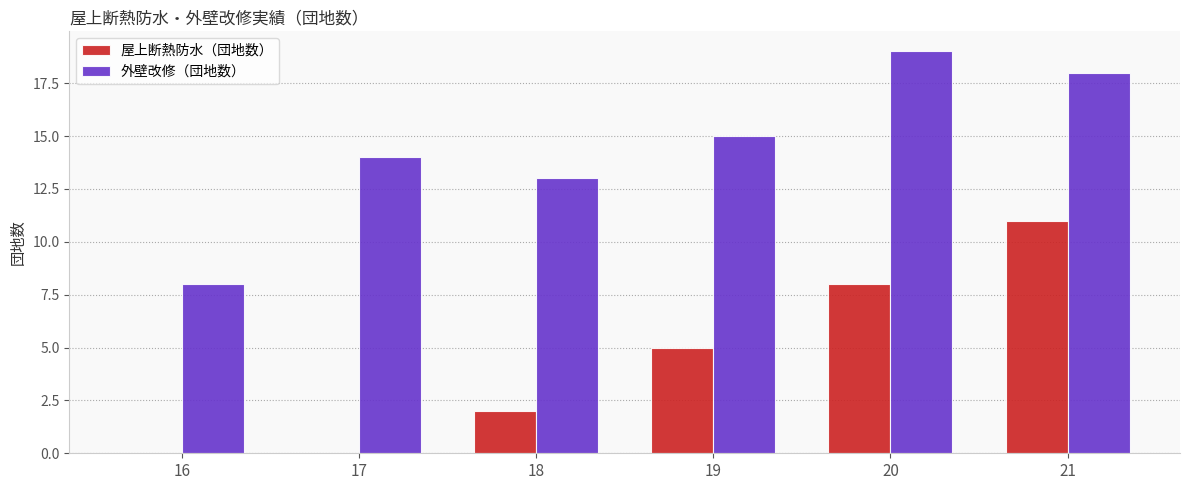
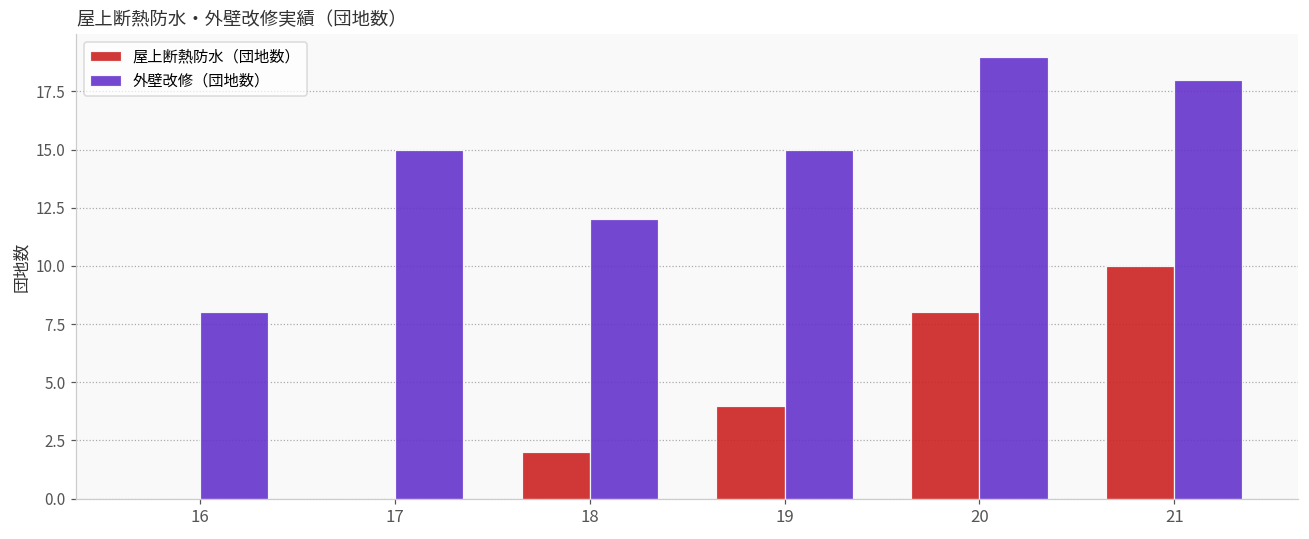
  {
    "屋上断熱防水（団地数）": {
      "16": 0,
      "17": 0,
      "18": 2,
-     "19": 5,
+     "19": 4,
      "20": 8,
-     "21": 11
+     "21": 10
    },
    "外壁改修（団地数）": {
      "16": 8,
-     "17": 14,
-     "18": 13,
+     "17": 15,
+     "18": 12,
      "19": 15,
      "20": 19,
      "21": 18
    }
  }
